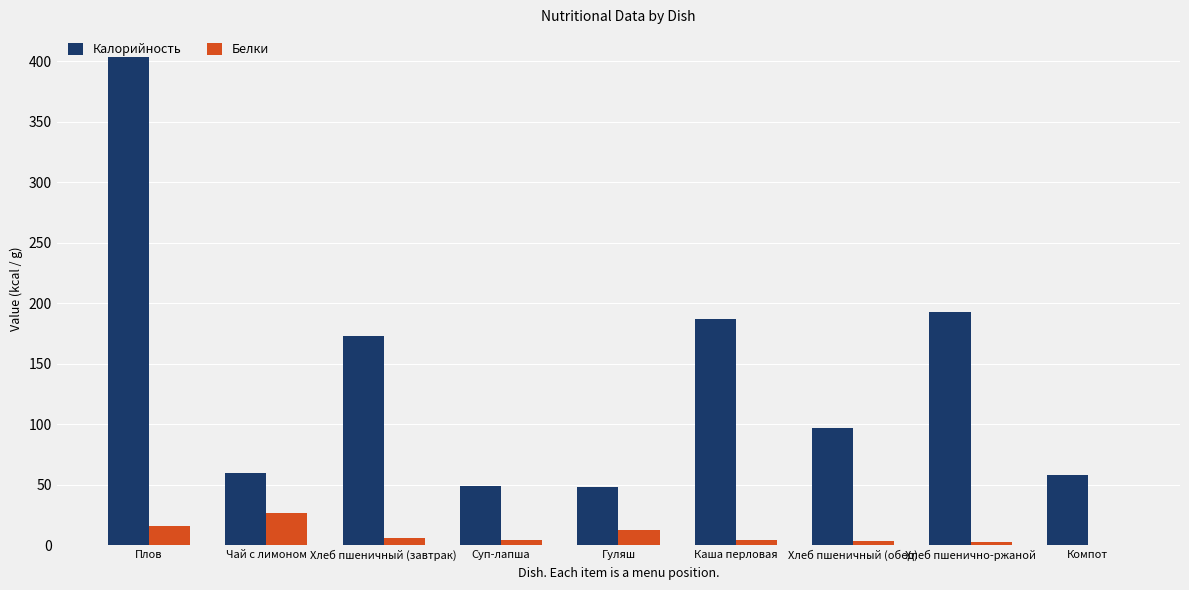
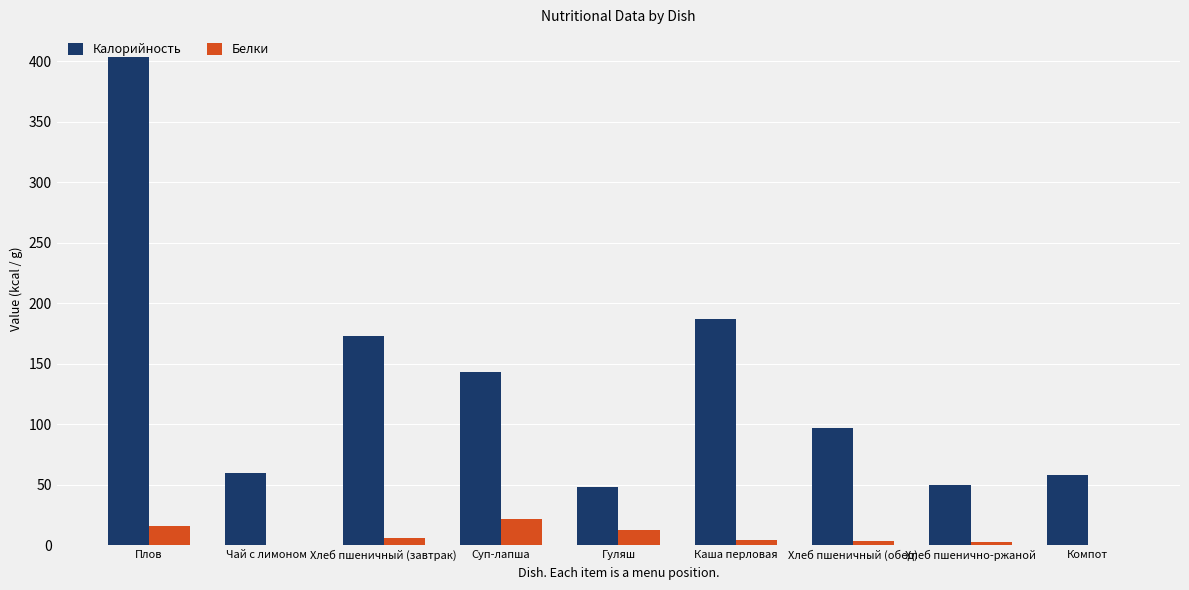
  {
    "Калорийность": {
      "Плов": 404,
      "Чай с лимоном": 60,
      "Хлеб пшеничный (завтрак)": 173,
-     "Суп-лапша": 49,
+     "Суп-лапша": 143,
      "Гуляш": 48,
      "Каша перловая": 187,
      "Хлеб пшеничный (обед)": 97,
-     "Хлеб пшенично-ржаной": 193,
+     "Хлеб пшенично-ржаной": 50,
      "Компот": 58
    },
    "Белки": {
      "Плов": 16,
-     "Чай с лимоном": 27,
+     "Чай с лимоном": 0,
      "Хлеб пшеничный (завтрак)": 6,
-     "Суп-лапша": 4,
+     "Суп-лапша": 21,
      "Гуляш": 12,
      "Каша перловая": 4,
      "Хлеб пшеничный (обед)": 3,
      "Хлеб пшенично-ржаной": 3
    }
  }
